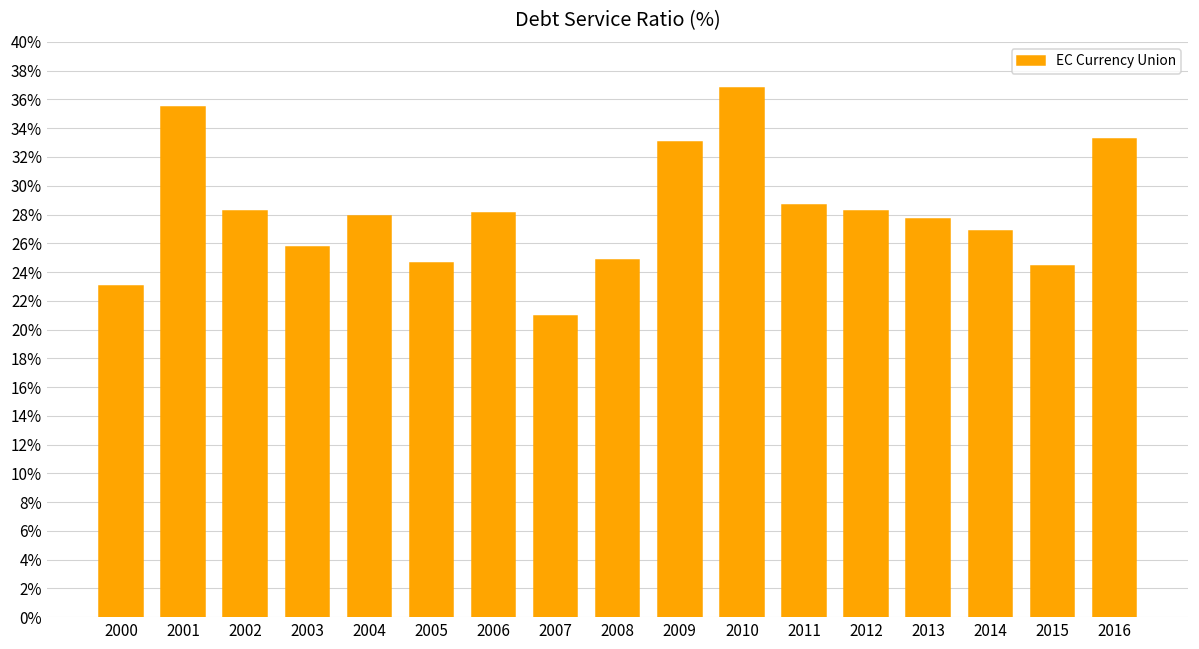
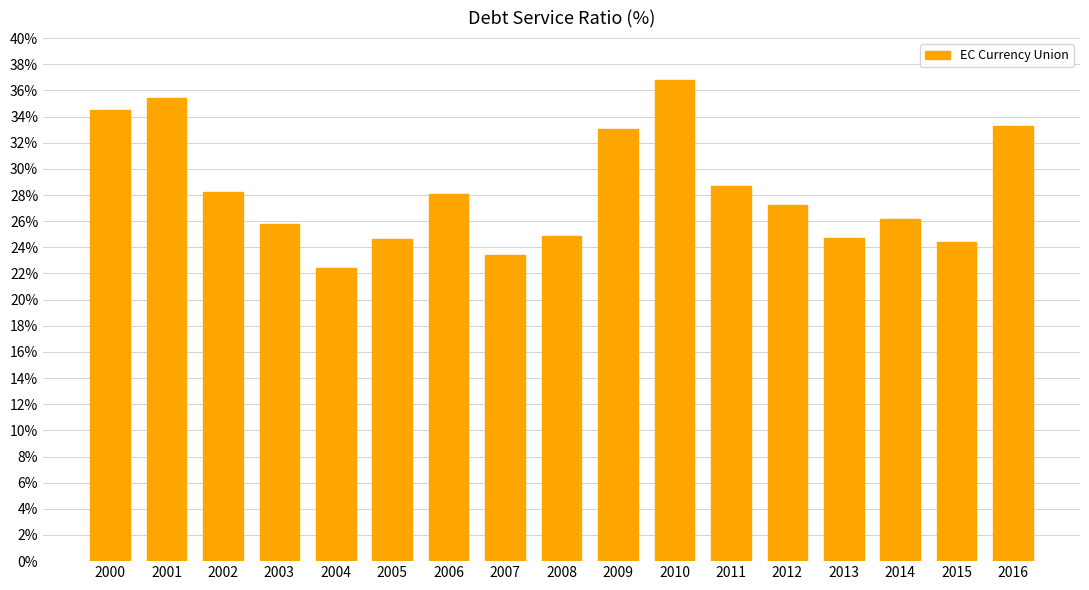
  {
-   "2000": "23.0%",
+   "2000": "34.5%",
    "2001": "35.4%",
    "2002": "28.3%",
    "2003": "25.8%",
-   "2004": "27.9%",
+   "2004": "22.4%",
    "2005": "24.6%",
    "2006": "28.1%",
-   "2007": "20.9%",
+   "2007": "23.5%",
    "2008": "24.8%",
    "2009": "33.0%",
    "2010": "36.8%",
    "2011": "28.7%",
-   "2012": "28.2%",
-   "2013": "27.7%",
-   "2014": "26.8%",
+   "2012": "27.3%",
+   "2013": "24.7%",
+   "2014": "26.1%",
    "2015": "24.4%",
    "2016": "33.2%"
  }
